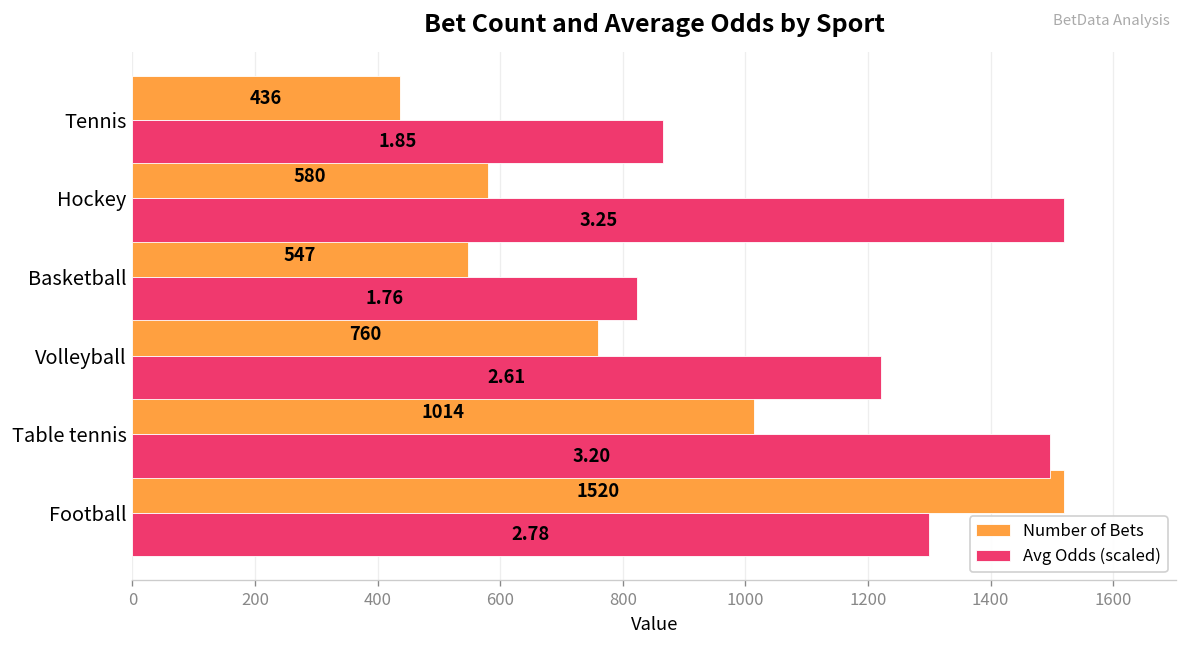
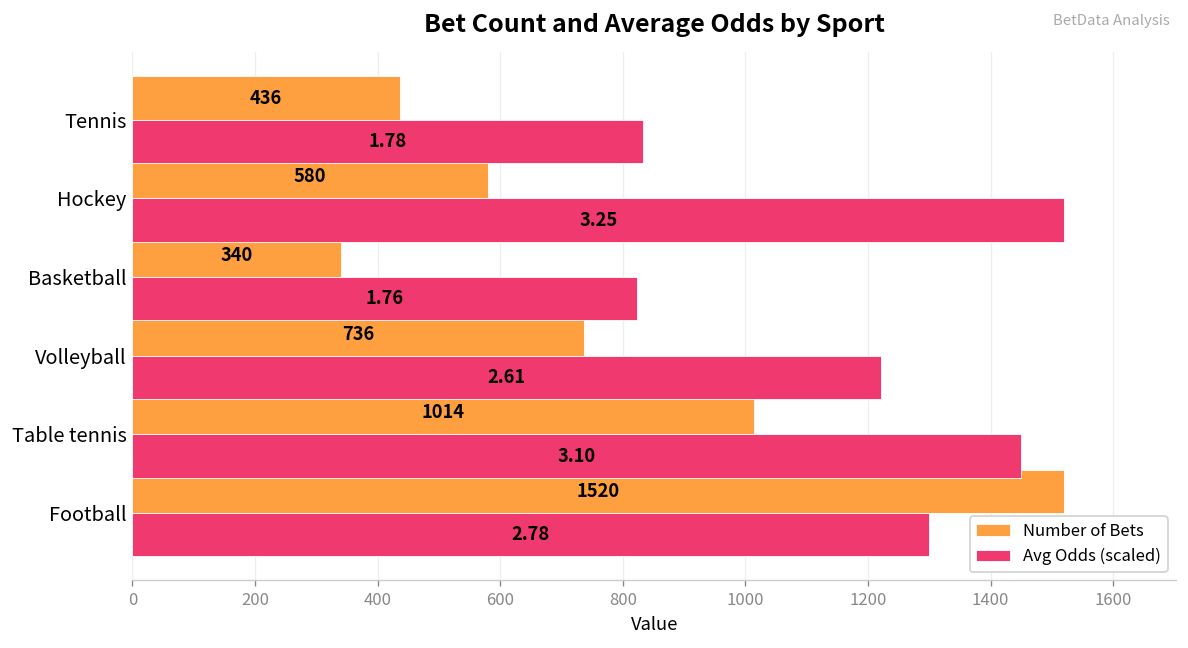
  {
    "Number of Bets": {
      "Tennis": 436,
      "Hockey": 580,
-     "Basketball": 547,
-     "Volleyball": 760,
+     "Basketball": 340,
+     "Volleyball": 736,
      "Table tennis": 1014,
      "Football": 1520
    },
    "Avg Odds (scaled)": {
-     "Tennis": 1.85,
-     "Table tennis": 3.20
+     "Tennis": 1.78,
+     "Table tennis": 3.10
    }
  }
